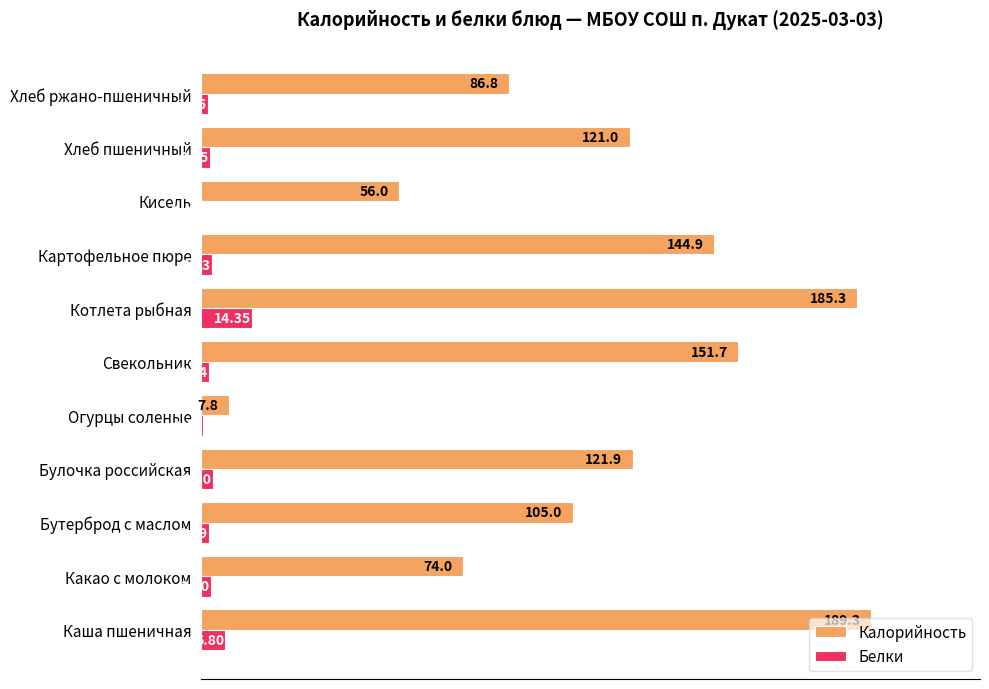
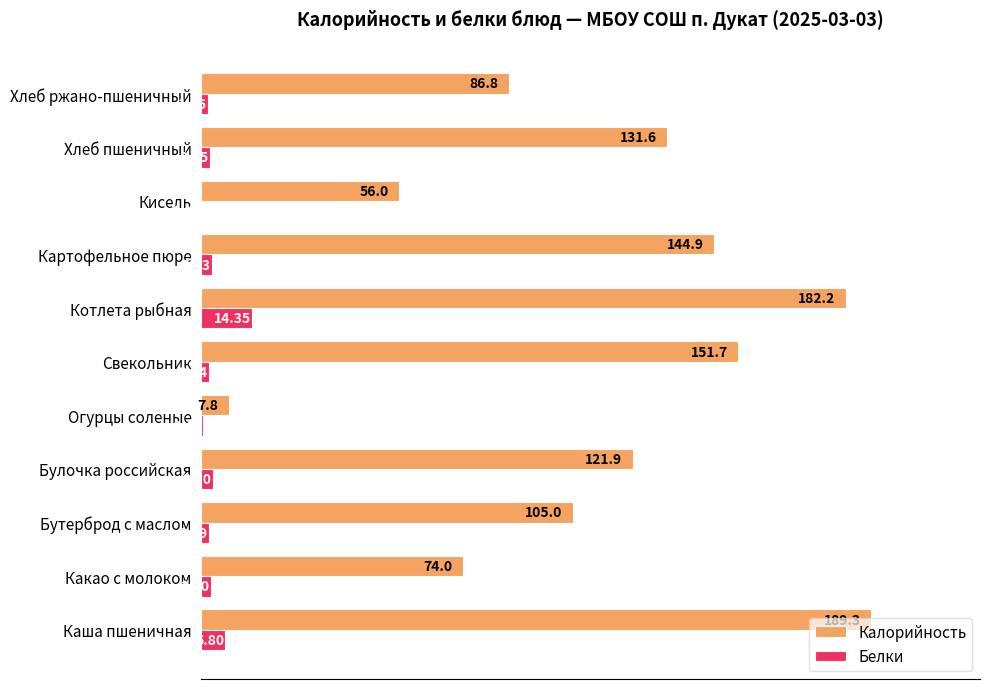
  {
    "Калорийность": {
      "Хлеб ржано-пшеничный": 86.8,
-     "Хлеб пшеничный": 121.0,
+     "Хлеб пшеничный": 131.6,
      "Кисель": 56.0,
      "Картофельное пюре": 144.9,
-     "Котлета рыбная": 185.3,
+     "Котлета рыбная": 182.2,
      "Свекольник": 151.7,
      "Огурцы соленые": 7.8,
      "Булочка российская": 121.9,
      "Бутерброд с маслом": 105.0,
      "Какао с молоком": 74.0
    },
    "Белки": {
      "Котлета рыбная": 14.35,
      "Каша пшеничная": 6.80
    }
  }
